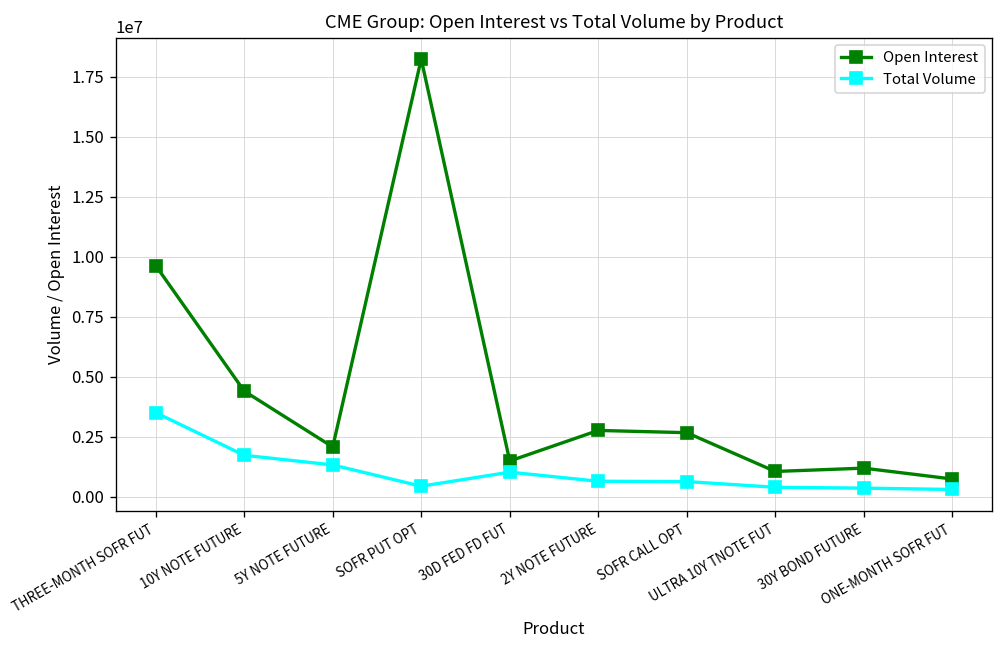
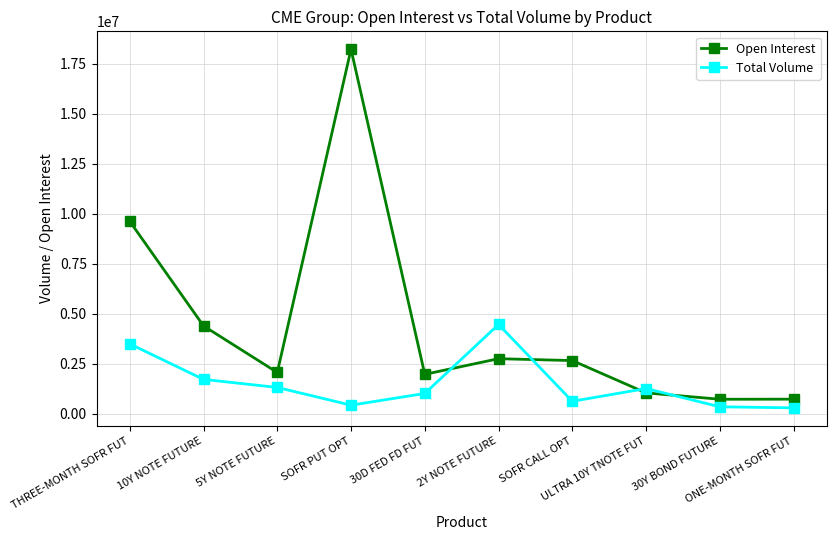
  {
    "Open Interest": {
      "THREE-MONTH SOFR FUT": 9600000,
      "10Y NOTE FUTURE": 4400000,
      "5Y NOTE FUTURE": 2100000,
      "SOFR PUT OPT": 18200000,
-     "30D FED FD FUT": 1500000,
+     "30D FED FD FUT": 2000000,
      "2Y NOTE FUTURE": 2800000,
      "SOFR CALL OPT": 2700000,
      "ULTRA 10Y TNOTE FUT": 1000000,
-     "30Y BOND FUTURE": 1200000,
+     "30Y BOND FUTURE": 700000,
      "ONE-MONTH SOFR FUT": 700000
    },
    "Total Volume": {
      "THREE-MONTH SOFR FUT": 3500000,
      "10Y NOTE FUTURE": 1700000,
      "5Y NOTE FUTURE": 1300000,
      "SOFR PUT OPT": 400000,
      "30D FED FD FUT": 1000000,
-     "2Y NOTE FUTURE": 600000,
+     "2Y NOTE FUTURE": 4500000,
      "SOFR CALL OPT": 600000,
-     "ULTRA 10Y TNOTE FUT": 400000,
+     "ULTRA 10Y TNOTE FUT": 1300000,
      "30Y BOND FUTURE": 400000,
      "ONE-MONTH SOFR FUT": 300000
    }
  }
